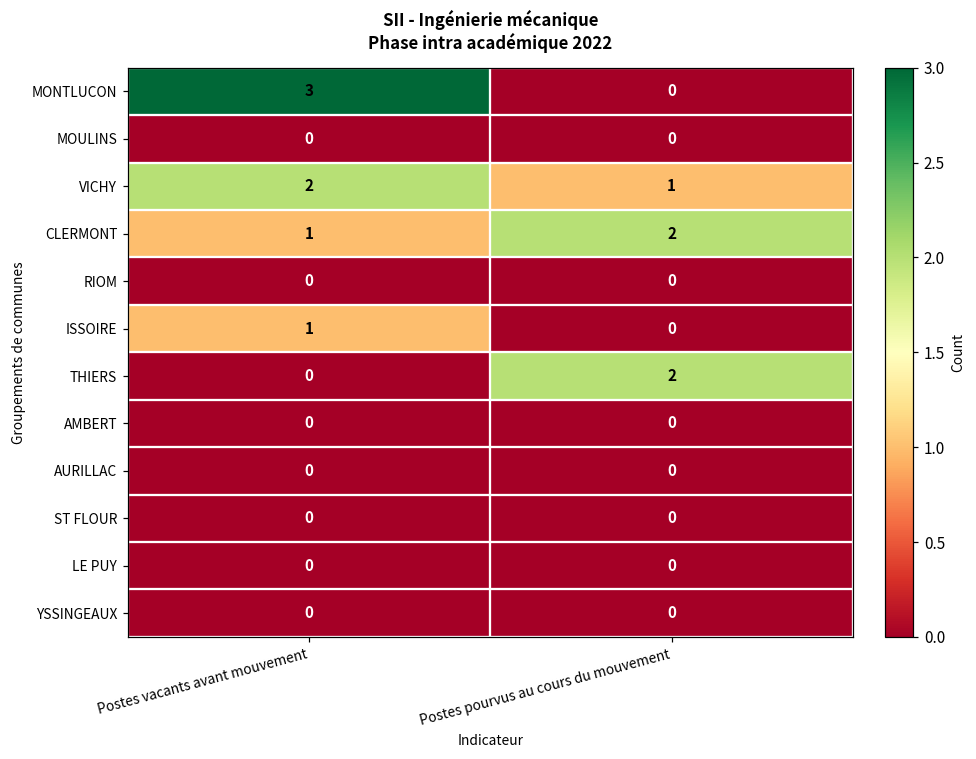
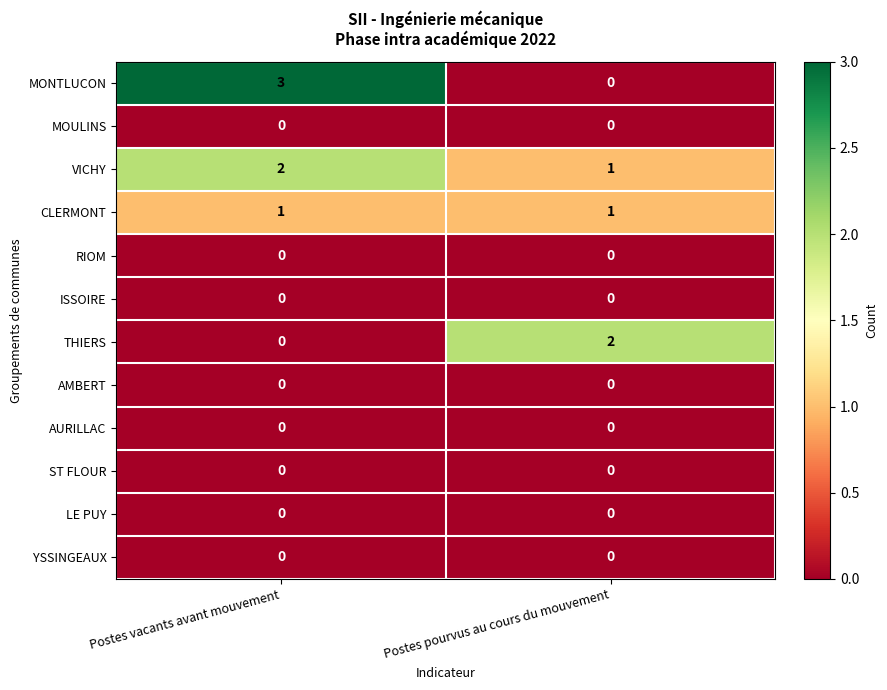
  {
    "MONTLUCON": {
      "Postes vacants avant mouvement": 3,
      "Postes pourvus au cours du mouvement": 0
    },
    "MOULINS": {
      "Postes vacants avant mouvement": 0,
      "Postes pourvus au cours du mouvement": 0
    },
    "VICHY": {
      "Postes vacants avant mouvement": 2,
      "Postes pourvus au cours du mouvement": 1
    },
    "CLERMONT": {
      "Postes vacants avant mouvement": 1,
-     "Postes pourvus au cours du mouvement": 2
+     "Postes pourvus au cours du mouvement": 1
    },
    "RIOM": {
      "Postes vacants avant mouvement": 0,
      "Postes pourvus au cours du mouvement": 0
    },
    "ISSOIRE": {
-     "Postes vacants avant mouvement": 1,
+     "Postes vacants avant mouvement": 0,
      "Postes pourvus au cours du mouvement": 0
    },
    "THIERS": {
      "Postes vacants avant mouvement": 0,
      "Postes pourvus au cours du mouvement": 2
    },
    "AMBERT": {
      "Postes vacants avant mouvement": 0,
      "Postes pourvus au cours du mouvement": 0
    },
    "AURILLAC": {
      "Postes vacants avant mouvement": 0,
      "Postes pourvus au cours du mouvement": 0
    },
    "ST FLOUR": {
      "Postes vacants avant mouvement": 0,
      "Postes pourvus au cours du mouvement": 0
    },
    "LE PUY": {
      "Postes vacants avant mouvement": 0,
      "Postes pourvus au cours du mouvement": 0
    },
    "YSSINGEAUX": {
      "Postes vacants avant mouvement": 0,
      "Postes pourvus au cours du mouvement": 0
    }
  }
